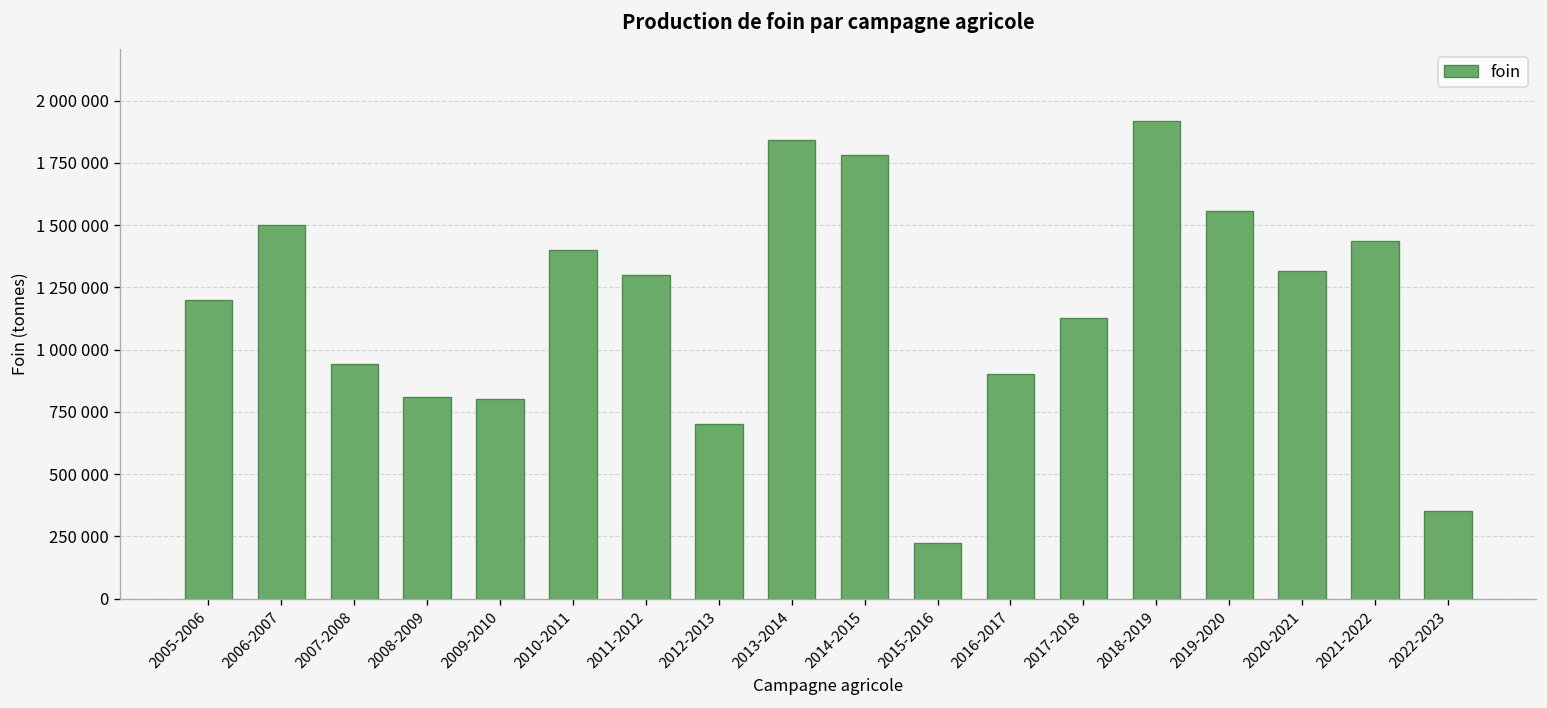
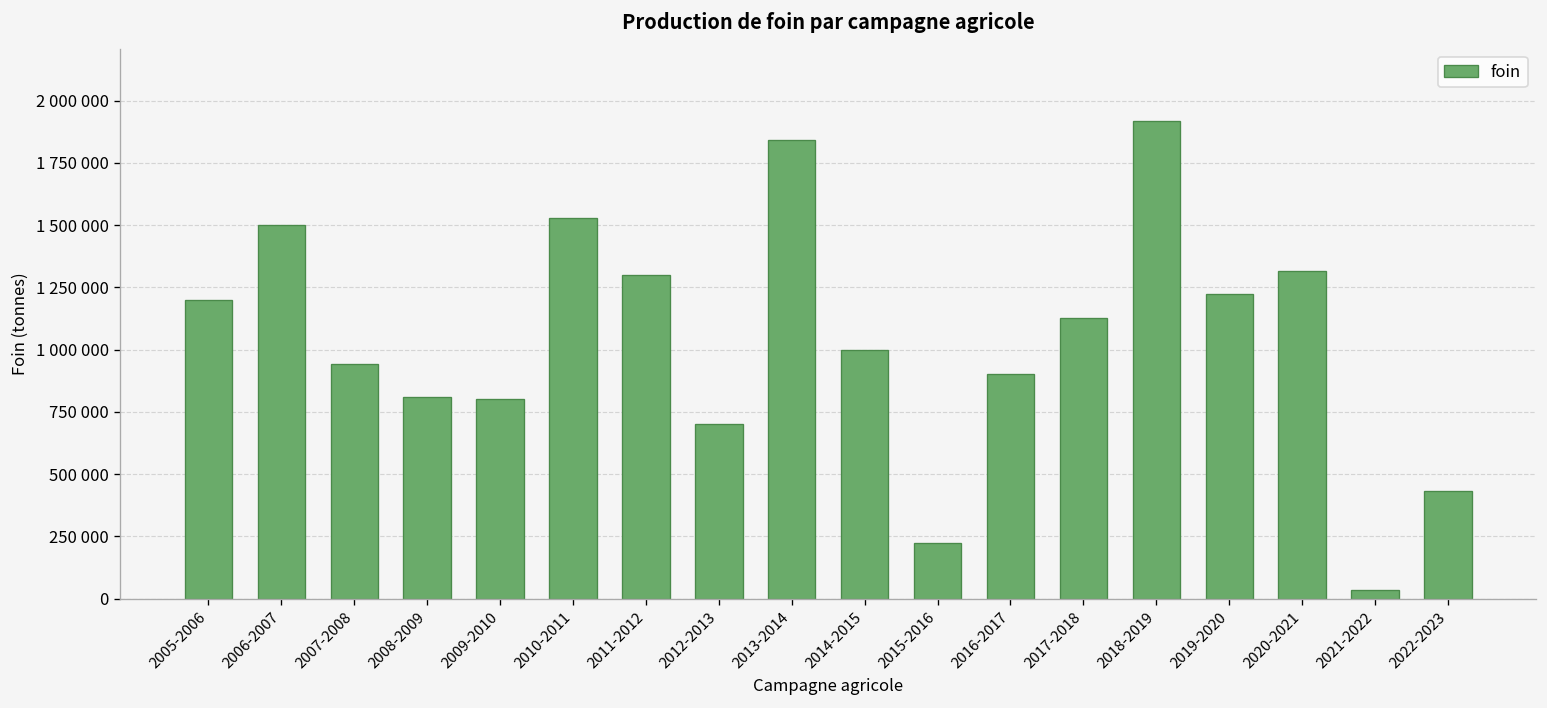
  {
    "2005-2006": 1200000,
    "2006-2007": 1500000,
    "2007-2008": 940000,
    "2008-2009": 810000,
    "2009-2010": 800000,
-   "2010-2011": 1400000,
+   "2010-2011": 1530000,
    "2011-2012": 1300000,
    "2012-2013": 700000,
    "2013-2014": 1840000,
-   "2014-2015": 1780000,
+   "2014-2015": 1000000,
    "2015-2016": 220000,
    "2016-2017": 900000,
    "2017-2018": 1130000,
    "2018-2019": 1920000,
-   "2019-2020": 1560000,
+   "2019-2020": 1220000,
    "2020-2021": 1320000,
-   "2021-2022": 1440000,
-   "2022-2023": 350000
+   "2021-2022": 30000,
+   "2022-2023": 430000
  }
